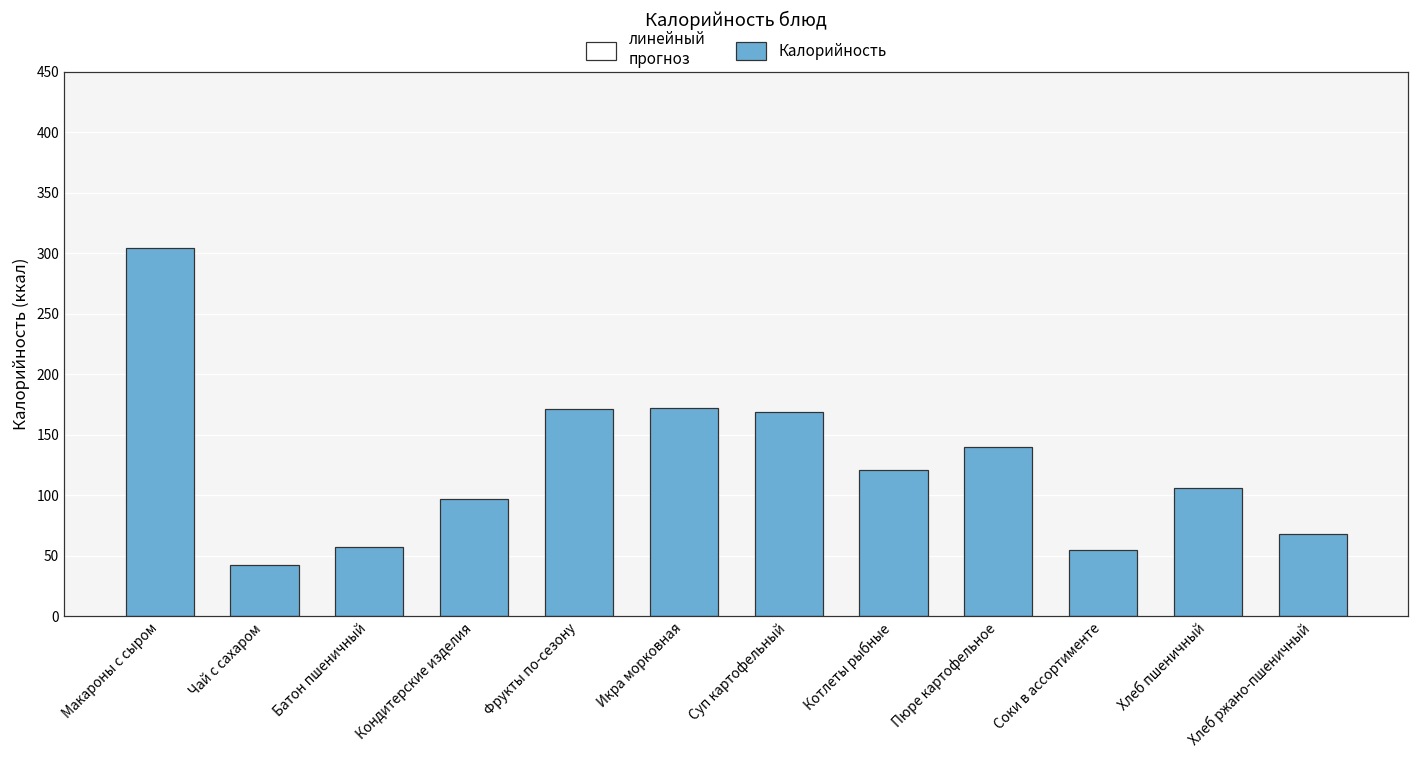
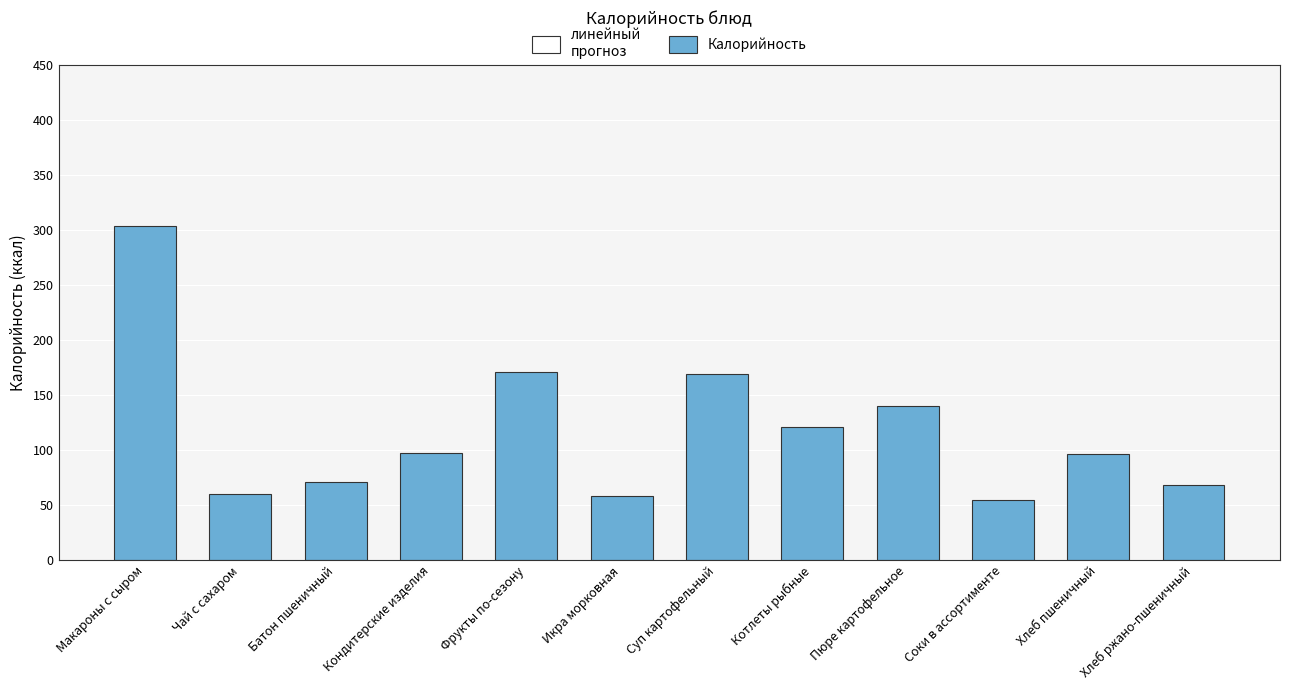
  {
    "Макароны с сыром": 304,
-   "Чай с сахаром": 42,
-   "Батон пшеничный": 57,
+   "Чай с сахаром": 60,
+   "Батон пшеничный": 71,
    "Кондитерские изделия": 97,
    "Фрукты по-сезону": 171,
-   "Икра морковная": 172,
+   "Икра морковная": 58,
    "Суп картофельный": 169,
    "Котлеты рыбные": 121,
    "Пюре картофельное": 140,
    "Соки в ассортименте": 55,
-   "Хлеб пшеничный": 106,
+   "Хлеб пшеничный": 96,
    "Хлеб ржано-пшеничный": 68
  }
